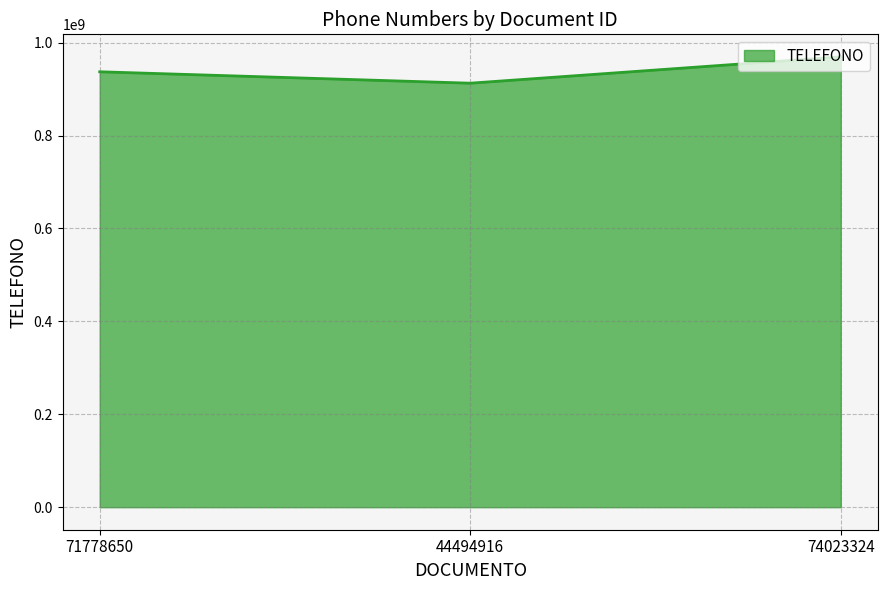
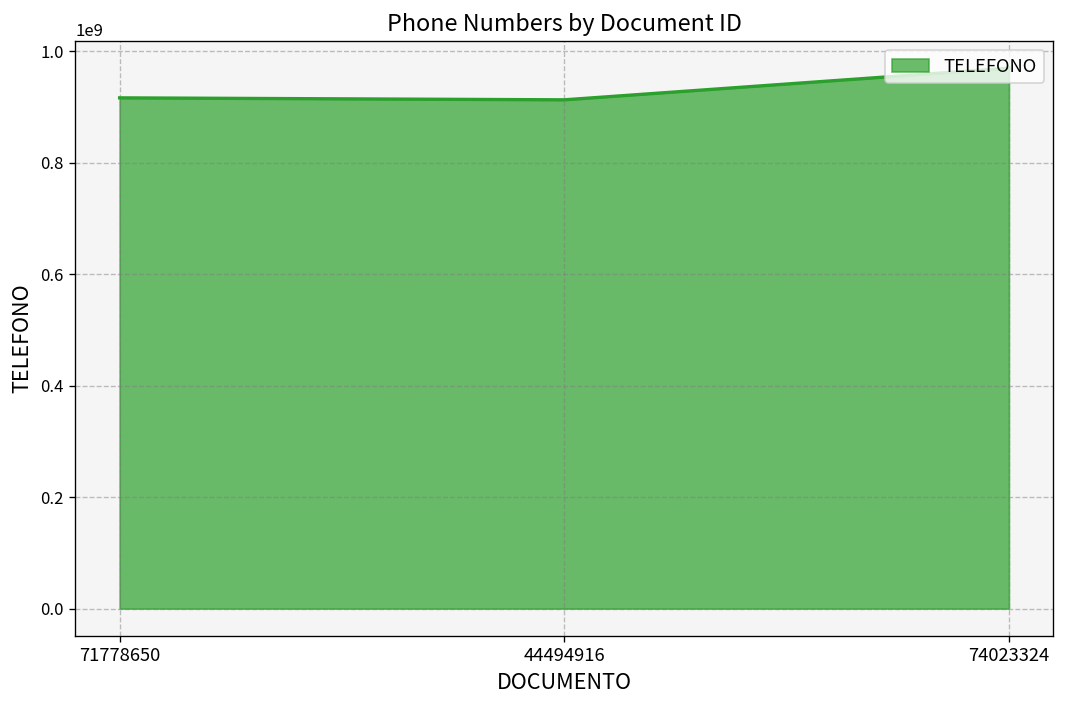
  {
-   "71778650": 940000000,
+   "71778650": 920000000,
    "44494916": 910000000
  }
